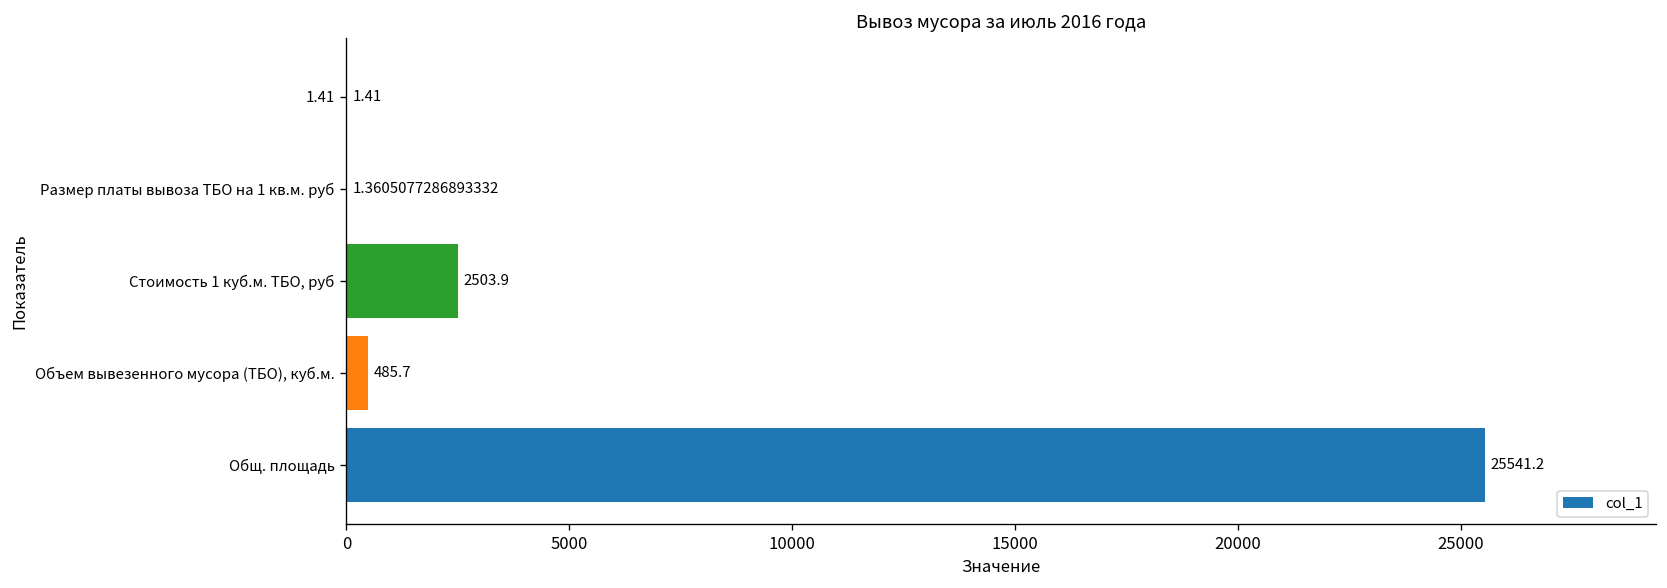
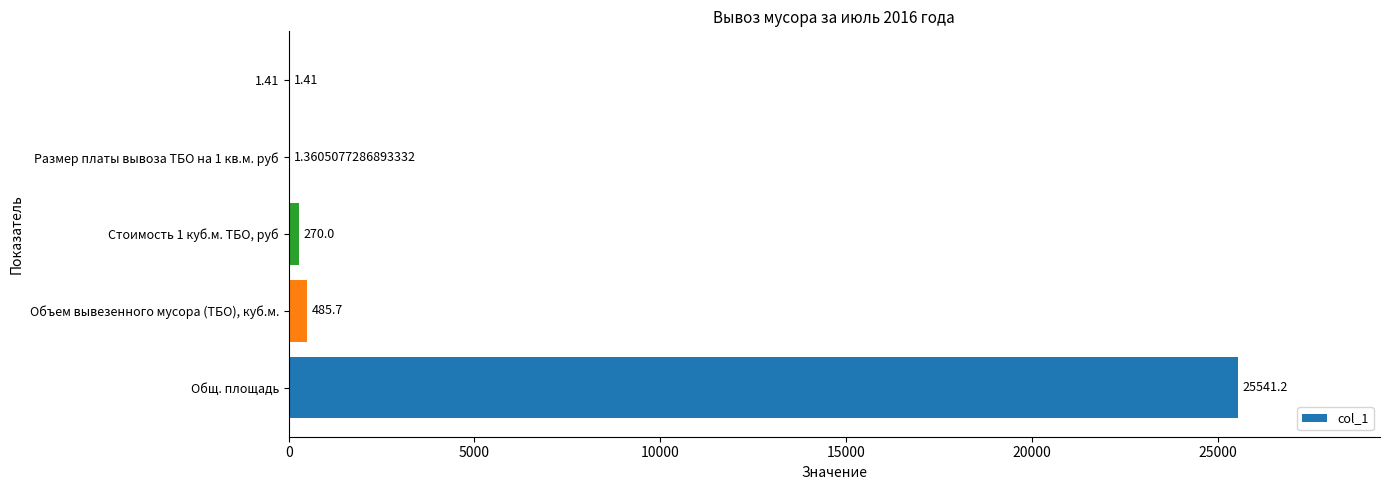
  {
    "1.41": 1.41,
    "Размер платы вывоза ТБО на 1 кв.м. руб": 1.3605077286893332,
-   "Стоимость 1 куб.м. ТБО, руб": 2503.9,
+   "Стоимость 1 куб.м. ТБО, руб": 270.0,
    "Объем вывезенного мусора (ТБО), куб.м.": 485.7,
    "Общ. площадь": 25541.2
  }
